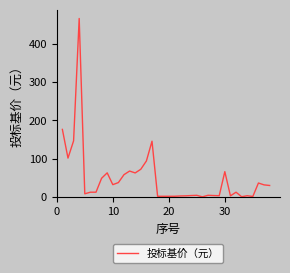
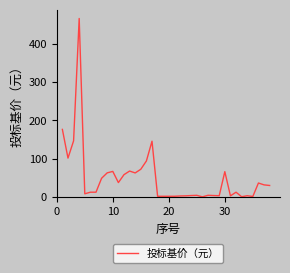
  {
-   "10": 30,
+   "10": 70,
    "20": 0,
    "30": 70
  }
